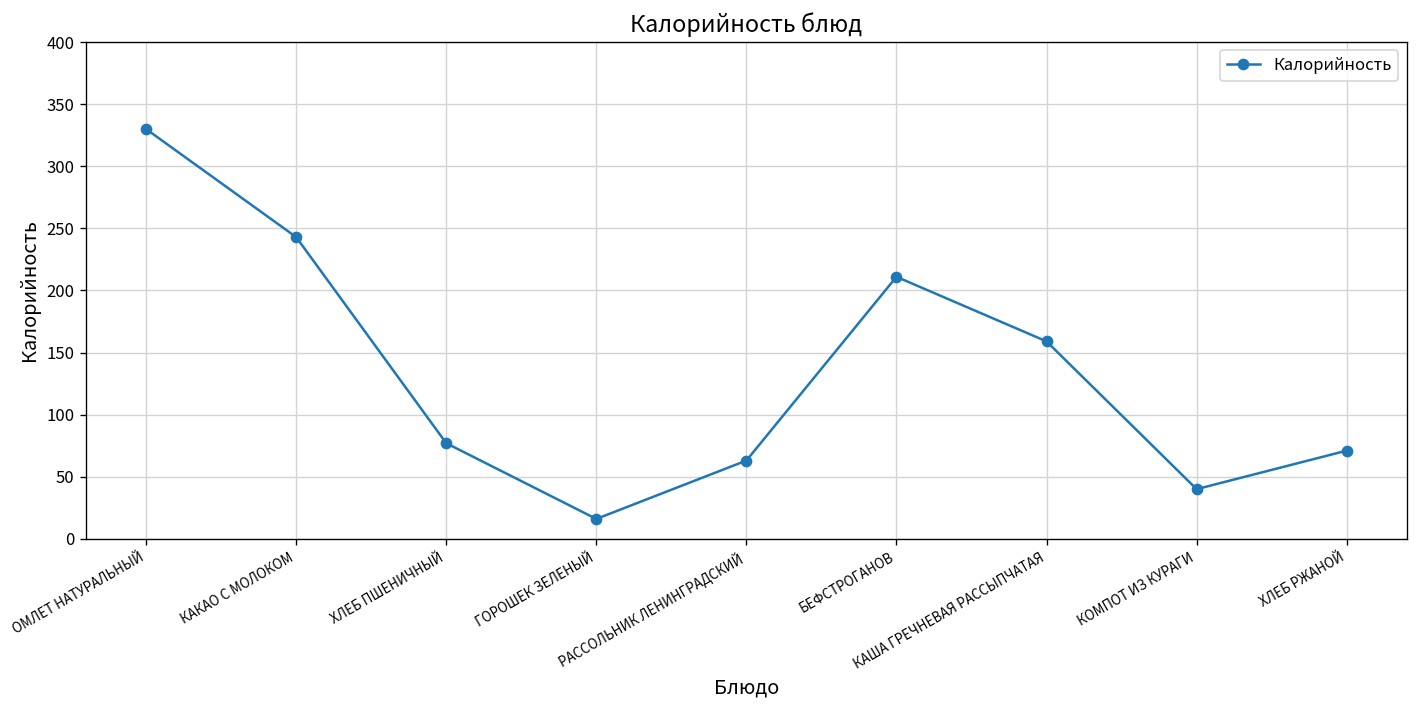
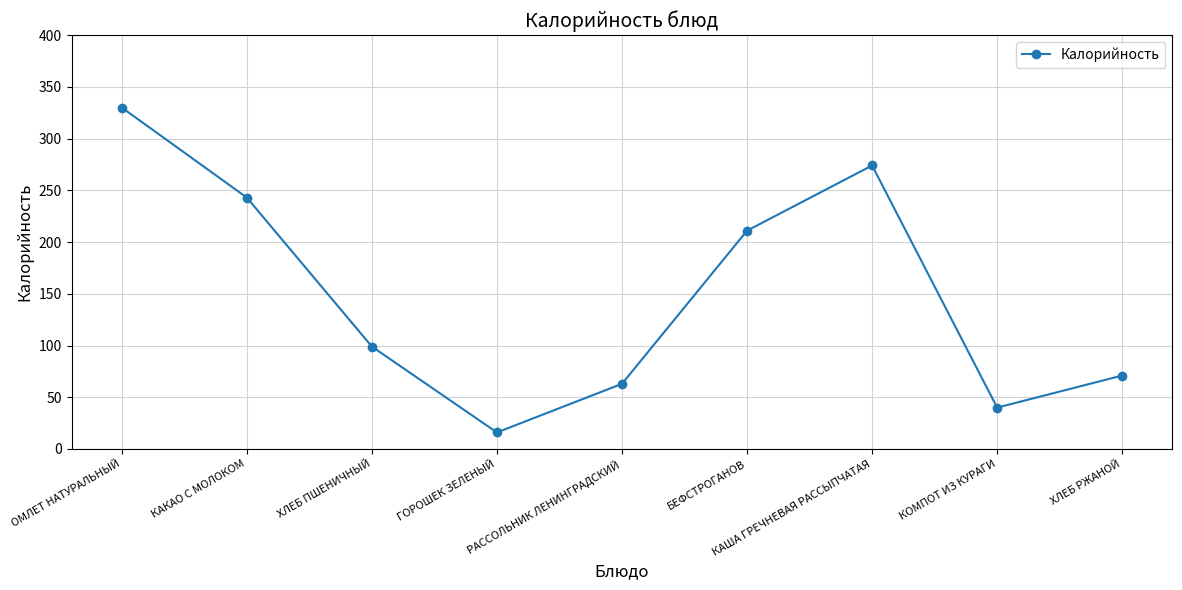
  {
    "ОМЛЕТ НАТУРАЛЬНЫЙ": 330,
    "КАКАО С МОЛОКОМ": 243,
-   "ХЛЕБ ПШЕНИЧНЫЙ": 77,
+   "ХЛЕБ ПШЕНИЧНЫЙ": 99,
    "ГОРОШЕК ЗЕЛЕНЫЙ": 16,
    "РАССОЛЬНИК ЛЕНИНГРАДСКИЙ": 63,
    "БЕФСТРОГАНОВ": 211,
-   "КАША ГРЕЧНЕВАЯ РАССЫПЧАТАЯ": 159,
+   "КАША ГРЕЧНЕВАЯ РАССЫПЧАТАЯ": 274,
    "КОМПОТ ИЗ КУРАГИ": 40,
    "ХЛЕБ РЖАНОЙ": 71
  }
